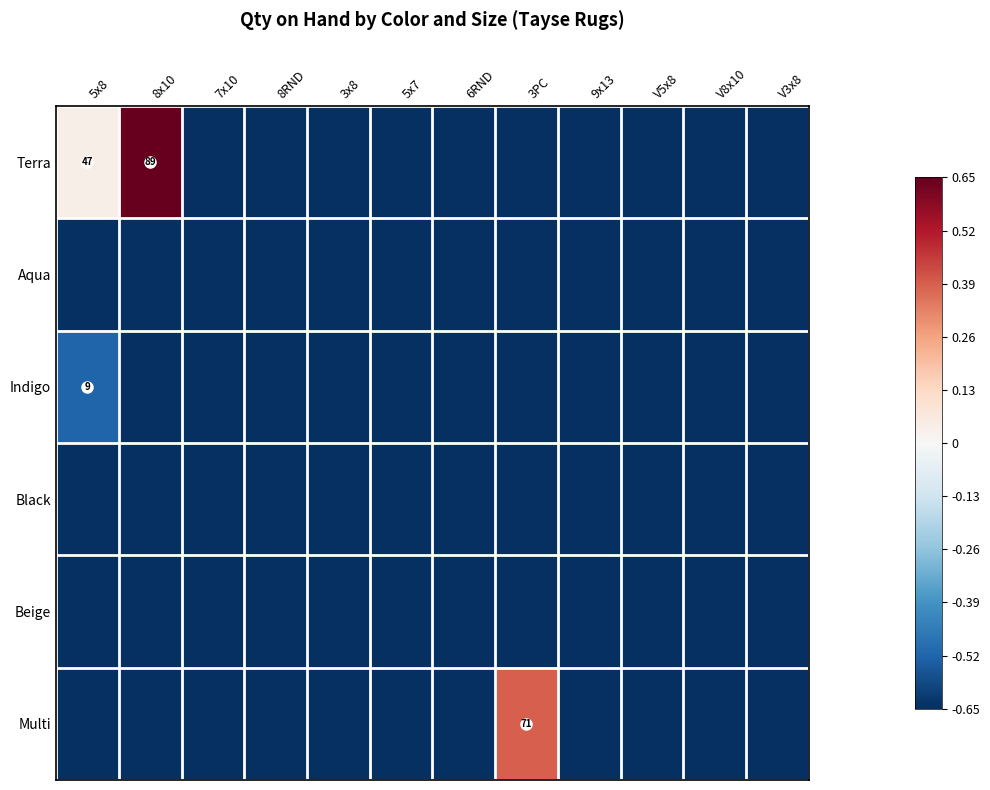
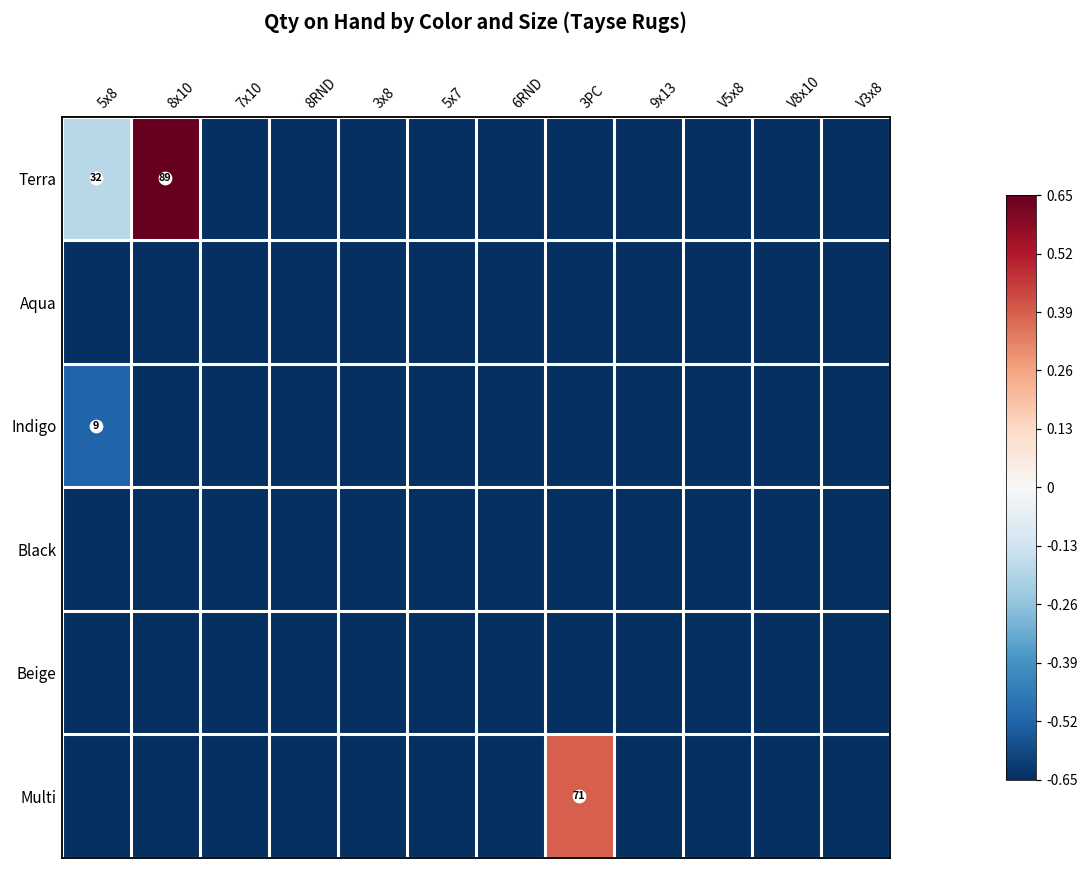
  {
    "Terra": {
-     "5x8": 47
+     "5x8": 32
    }
  }
